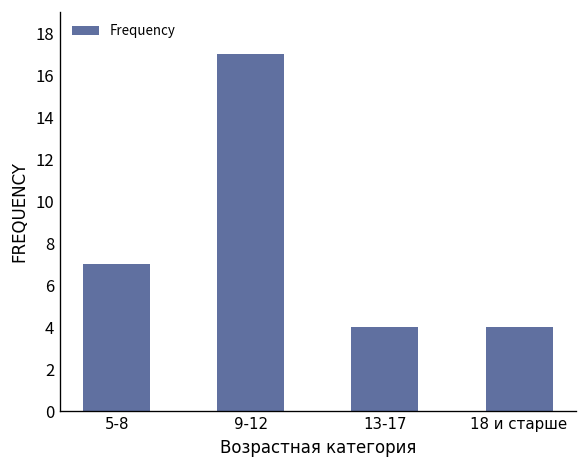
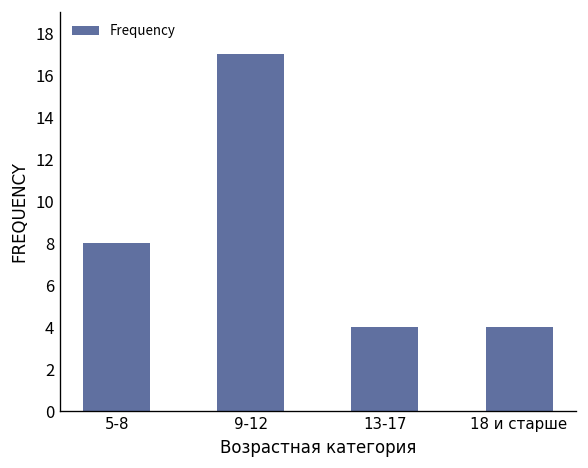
  {
-   "5-8": 7,
+   "5-8": 8,
    "9-12": 17,
    "13-17": 4,
    "18 и старше": 4
  }
